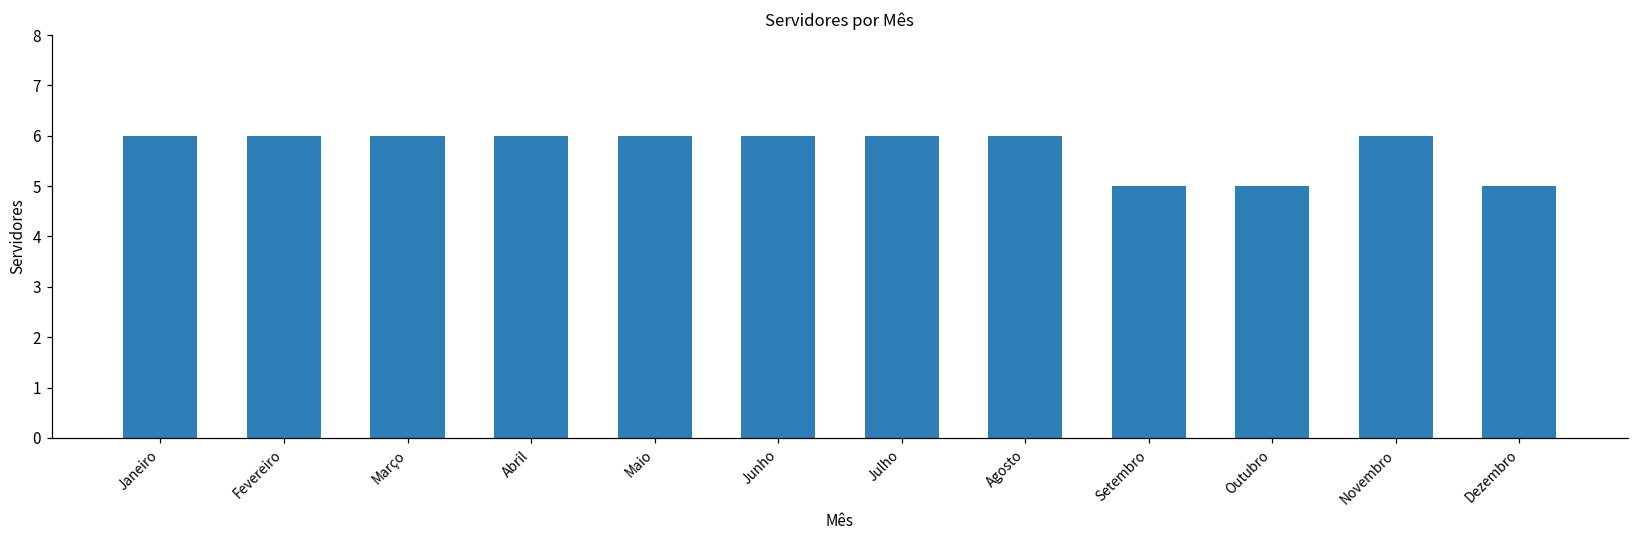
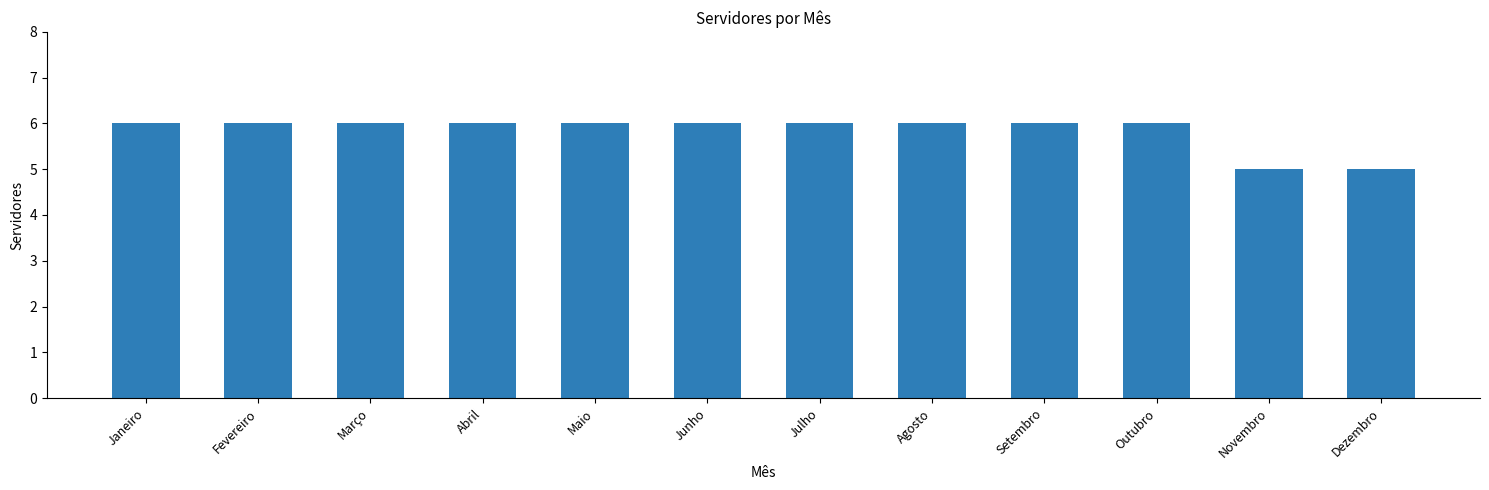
  {
    "Janeiro": 6,
    "Fevereiro": 6,
    "Março": 6,
    "Abril": 6,
    "Maio": 6,
    "Junho": 6,
    "Julho": 6,
    "Agosto": 6,
-   "Setembro": 5,
-   "Outubro": 5,
-   "Novembro": 6,
+   "Setembro": 6,
+   "Outubro": 6,
+   "Novembro": 5,
    "Dezembro": 5
  }
